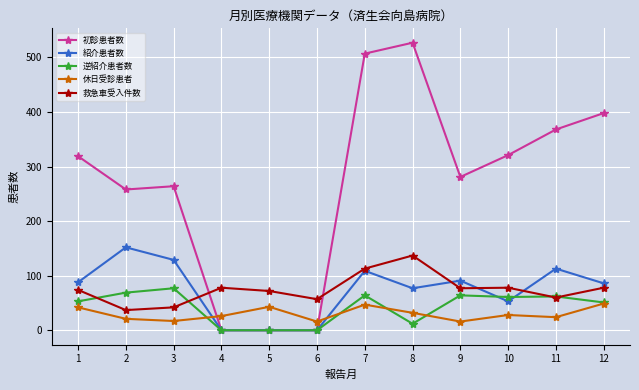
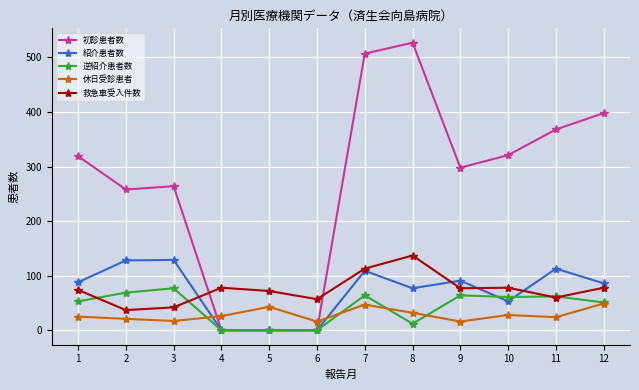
  {
    "初診患者数": {
      "1": 320,
      "2": 260,
      "3": 260,
      "7": 510,
      "8": 530,
-     "9": 280,
+     "9": 300,
      "10": 320,
      "11": 370,
      "12": 400
    },
    "紹介患者数": {
      "1": 90,
-     "2": 150,
+     "2": 130,
      "3": 130,
      "8": 80,
      "9": 90,
      "10": 50,
      "11": 110,
      "12": 90
    },
    "逆紹介患者数": {
      "1": 50,
      "2": 70,
      "3": 80,
      "7": 60,
      "8": 10,
      "9": 60,
      "10": 60
    },
    "休日受診患者": {
-     "1": 40,
+     "1": 30,
      "2": 20,
      "3": 20,
      "4": 30,
      "5": 40,
      "6": 20,
      "7": 50,
      "8": 30,
      "9": 20,
      "10": 30,
      "11": 20
    },
    "救急車受入件数": {
      "1": 70,
      "2": 40,
      "3": 40,
      "4": 80,
      "5": 70,
      "6": 60,
      "8": 140,
      "9": 80,
      "10": 80,
      "12": 80
    }
  }
